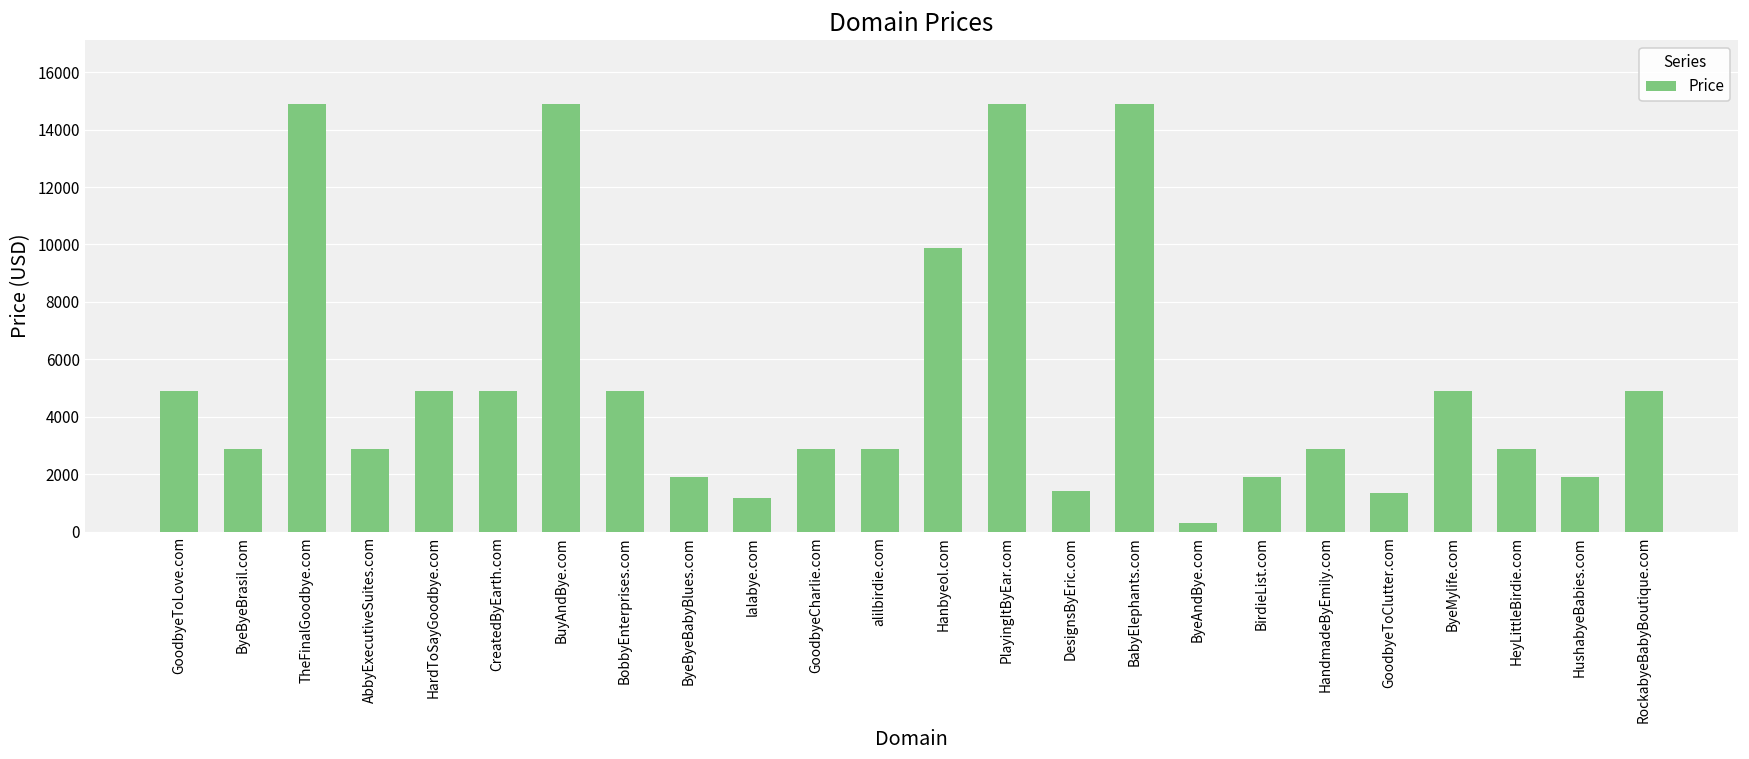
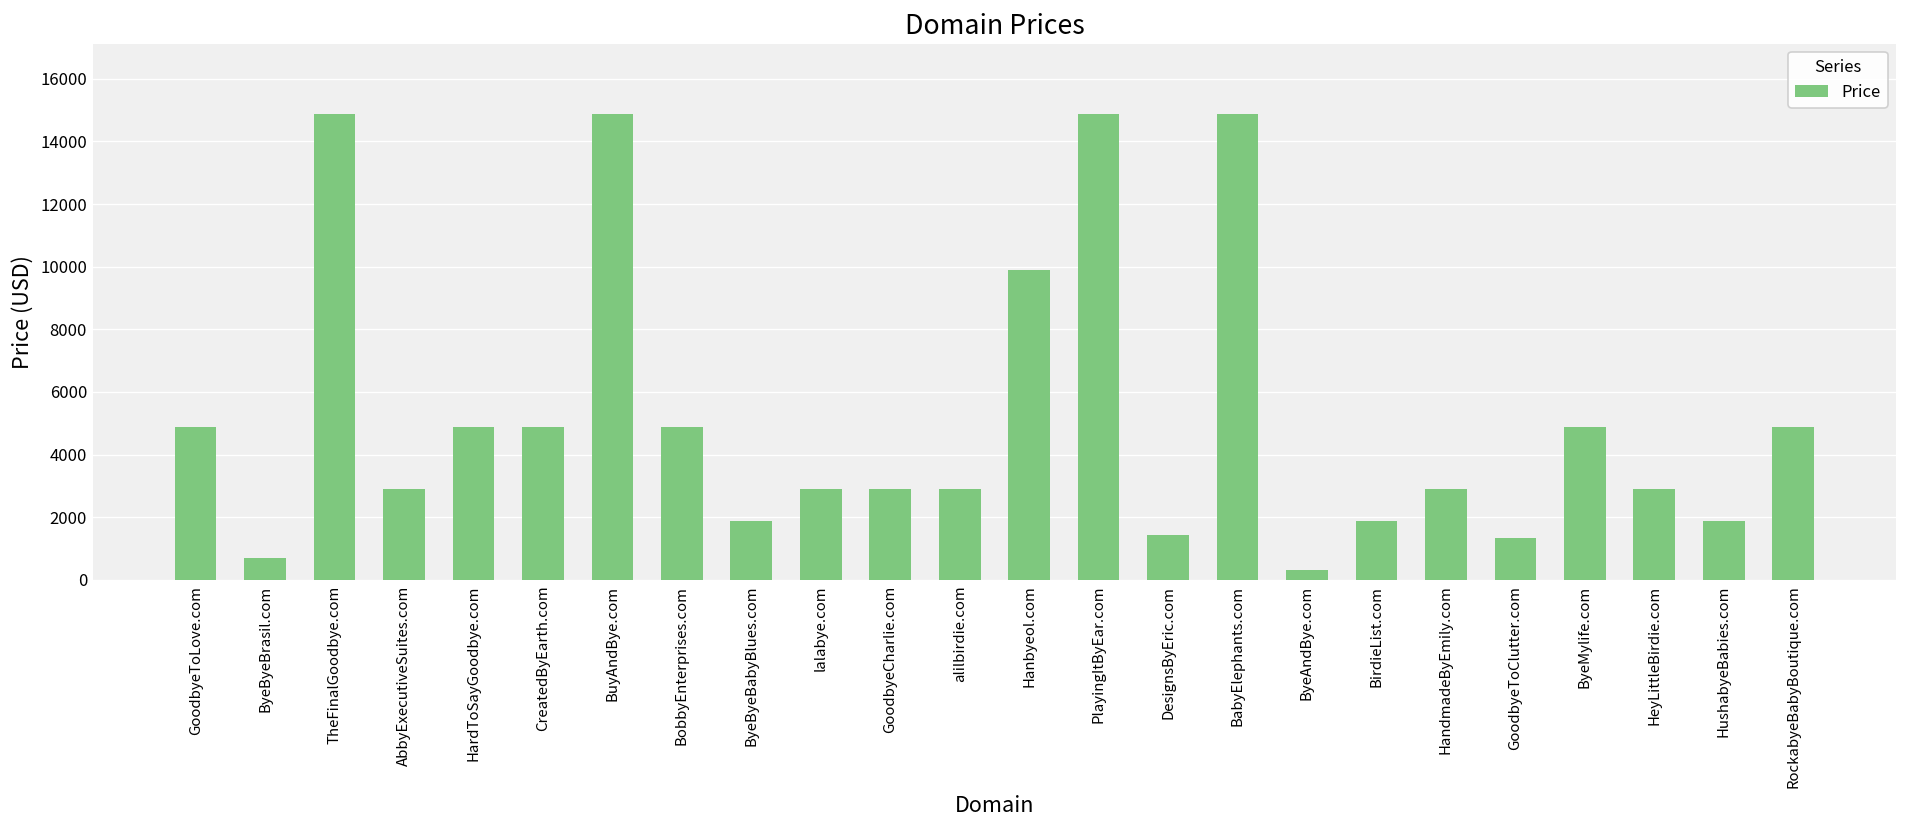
  {
    "GoodbyeToLove.com": 4900,
-   "ByeByeBrasil.com": 2900,
+   "ByeByeBrasil.com": 700,
    "TheFinalGoodbye.com": 14900,
    "AbbyExecutiveSuites.com": 2900,
    "HardToSayGoodbye.com": 4900,
    "CreatedByEarth.com": 4900,
    "BuyAndBye.com": 14900,
    "BobbyEnterprises.com": 4900,
    "ByeByeBabyBlues.com": 1900,
-   "lalabye.com": 1200,
+   "lalabye.com": 2900,
    "GoodbyeCharlie.com": 2900,
    "alilbirdie.com": 2900,
    "Hanbyeol.com": 9900,
    "PlayingItByEar.com": 14900,
    "DesignsByEric.com": 1400,
    "BabyElephants.com": 14900,
    "ByeAndBye.com": 300,
    "BirdieList.com": 1900,
    "HandmadeByEmily.com": 2900,
    "GoodbyeToClutter.com": 1300,
    "ByeMylife.com": 4900,
    "HeyLittleBirdie.com": 2900,
    "HushabyeBabies.com": 1900,
    "RockabyeBabyBoutique.com": 4900
  }
